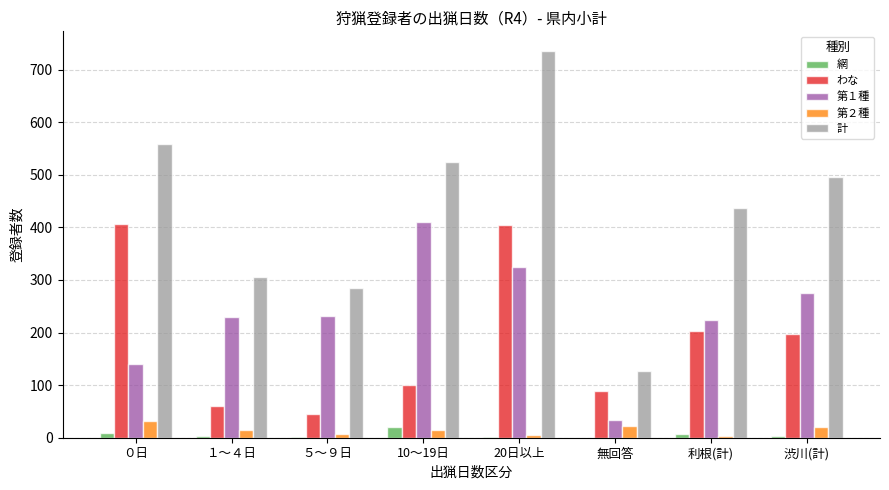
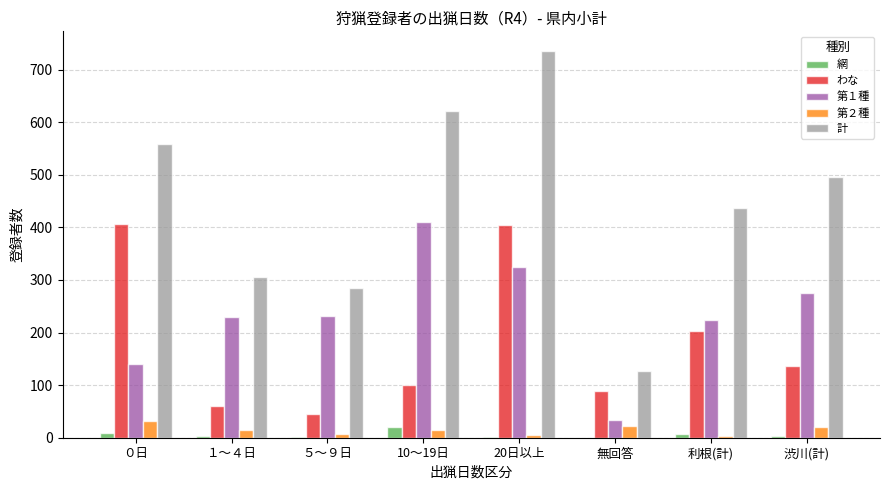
  {
    "網": {
      "０日": 10,
      "10～19日": 20,
      "無回答": 0,
      "利根(計)": 10
    },
    "わな": {
      "０日": 410,
      "１～４日": 60,
      "５～９日": 50,
      "10～19日": 100,
      "20日以上": 410,
      "無回答": 90,
      "利根(計)": 200,
-     "渋川(計)": 200
+     "渋川(計)": 140
    },
    "第１種": {
      "０日": 140,
      "１～４日": 230,
      "５～９日": 230,
      "10～19日": 410,
      "20日以上": 330,
      "無回答": 30,
      "利根(計)": 220,
      "渋川(計)": 280
    },
    "第２種": {
      "０日": 30,
      "１～４日": 10,
      "５～９日": 10,
      "10～19日": 10,
      "20日以上": 10,
      "無回答": 20,
      "渋川(計)": 20
    },
    "計": {
      "０日": 560,
      "１～４日": 310,
      "５～９日": 290,
-     "10～19日": 530,
+     "10～19日": 620,
      "20日以上": 740,
      "無回答": 130,
      "利根(計)": 440,
      "渋川(計)": 500
    }
  }
